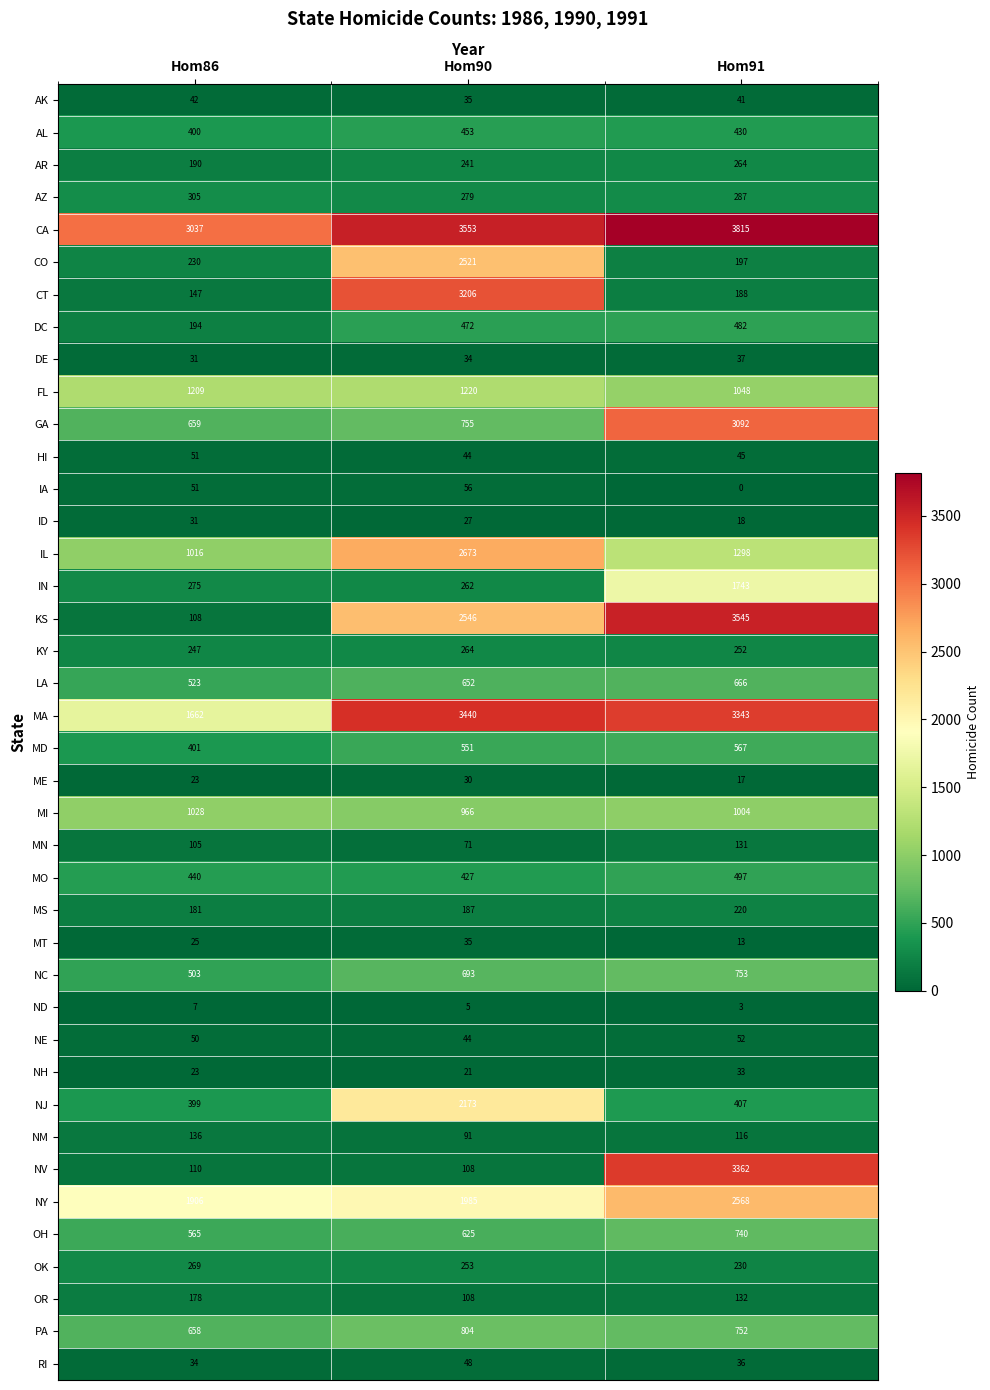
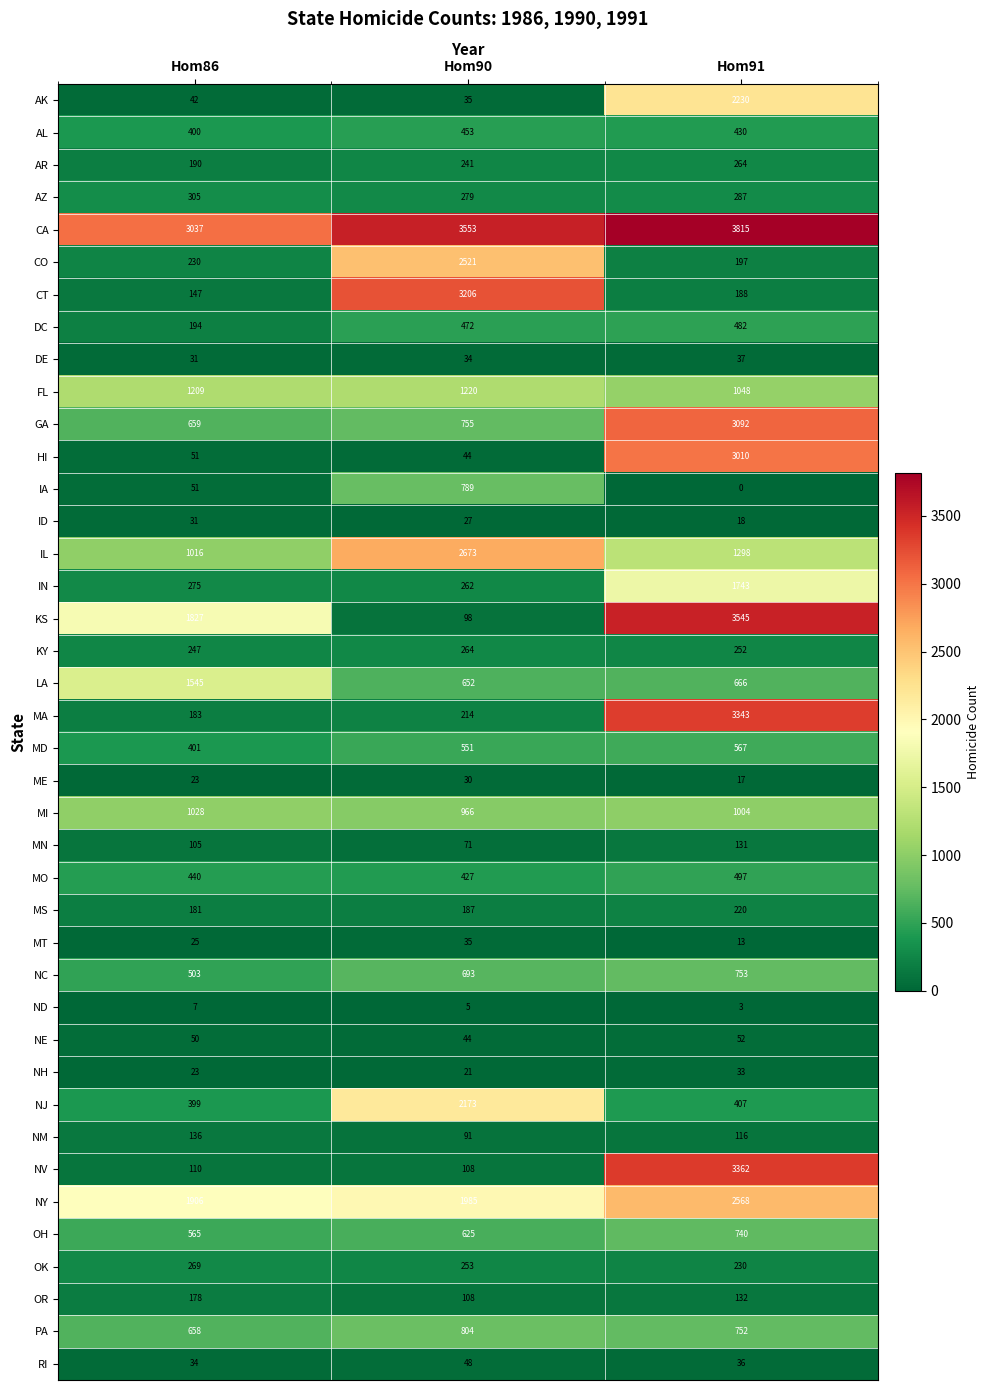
  {
    "AK": {
      "Hom86": 42,
      "Hom90": 35,
-     "Hom91": 41
+     "Hom91": 2230
    },
    "AL": {
      "Hom86": 400,
      "Hom90": 453,
      "Hom91": 430
    },
    "AR": {
      "Hom86": 190,
      "Hom90": 241,
      "Hom91": 264
    },
    "AZ": {
      "Hom86": 305,
      "Hom90": 279,
      "Hom91": 287
    },
    "CA": {
      "Hom86": 3037,
      "Hom90": 3553,
      "Hom91": 3815
    },
    "CO": {
      "Hom86": 230,
      "Hom90": 2521,
      "Hom91": 197
    },
    "CT": {
      "Hom86": 147,
      "Hom90": 3206,
      "Hom91": 188
    },
    "DC": {
      "Hom86": 194,
      "Hom90": 472,
      "Hom91": 482
    },
    "DE": {
      "Hom86": 31,
      "Hom90": 34,
      "Hom91": 37
    },
    "FL": {
      "Hom86": 1209,
      "Hom90": 1220,
      "Hom91": 1048
    },
    "GA": {
      "Hom86": 659,
      "Hom90": 755,
      "Hom91": 3092
    },
    "HI": {
      "Hom86": 51,
      "Hom90": 44,
-     "Hom91": 45
+     "Hom91": 3010
    },
    "IA": {
      "Hom86": 51,
-     "Hom90": 56,
+     "Hom90": 789,
      "Hom91": 0
    },
    "ID": {
      "Hom86": 31,
      "Hom90": 27,
      "Hom91": 18
    },
    "IL": {
      "Hom86": 1016,
      "Hom90": 2673,
      "Hom91": 1298
    },
    "IN": {
      "Hom86": 275,
      "Hom90": 262,
      "Hom91": 1743
    },
    "KS": {
-     "Hom86": 108,
-     "Hom90": 2546,
+     "Hom86": 1827,
+     "Hom90": 98,
      "Hom91": 3545
    },
    "KY": {
      "Hom86": 247,
      "Hom90": 264,
      "Hom91": 252
    },
    "LA": {
-     "Hom86": 523,
+     "Hom86": 1545,
      "Hom90": 652,
      "Hom91": 666
    },
    "MA": {
-     "Hom86": 1662,
-     "Hom90": 3440,
+     "Hom86": 183,
+     "Hom90": 214,
      "Hom91": 3343
    },
    "MD": {
      "Hom86": 401,
      "Hom90": 551,
      "Hom91": 567
    },
    "ME": {
      "Hom86": 23,
      "Hom90": 30,
      "Hom91": 17
    },
    "MI": {
      "Hom86": 1028,
      "Hom90": 966,
      "Hom91": 1004
    },
    "MN": {
      "Hom86": 105,
      "Hom90": 71,
      "Hom91": 131
    },
    "MO": {
      "Hom86": 440,
      "Hom90": 427,
      "Hom91": 497
    },
    "MS": {
      "Hom86": 181,
      "Hom90": 187,
      "Hom91": 220
    },
    "MT": {
      "Hom86": 25,
      "Hom90": 35,
      "Hom91": 13
    },
    "NC": {
      "Hom86": 503,
      "Hom90": 693,
      "Hom91": 753
    },
    "ND": {
      "Hom86": 7,
      "Hom90": 5,
      "Hom91": 3
    },
    "NE": {
      "Hom86": 50,
      "Hom90": 44,
      "Hom91": 52
    },
    "NH": {
      "Hom86": 23,
      "Hom90": 21,
      "Hom91": 33
    },
    "NJ": {
      "Hom86": 399,
      "Hom90": 2173,
      "Hom91": 407
    },
    "NM": {
      "Hom86": 136,
      "Hom90": 91,
      "Hom91": 116
    },
    "NV": {
      "Hom86": 110,
      "Hom90": 108,
      "Hom91": 3362
    },
    "NY": {
      "Hom86": 1906,
      "Hom90": 1985,
      "Hom91": 2568
    },
    "OH": {
      "Hom86": 565,
      "Hom90": 625,
      "Hom91": 740
    },
    "OK": {
      "Hom86": 269,
      "Hom90": 253,
      "Hom91": 230
    },
    "OR": {
      "Hom86": 178,
      "Hom90": 108,
      "Hom91": 132
    },
    "PA": {
      "Hom86": 658,
      "Hom90": 804,
      "Hom91": 752
    },
    "RI": {
      "Hom86": 34,
      "Hom90": 48,
      "Hom91": 36
    }
  }
